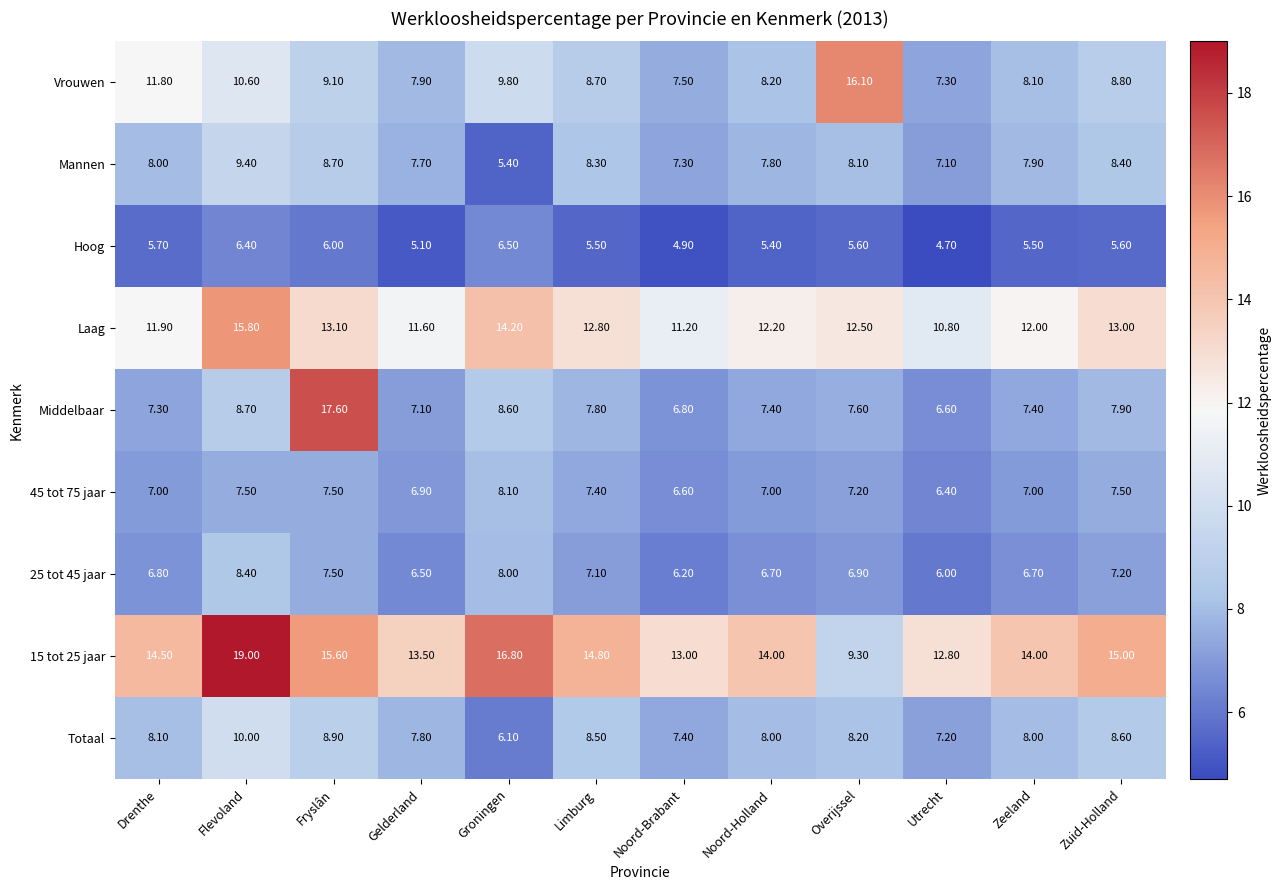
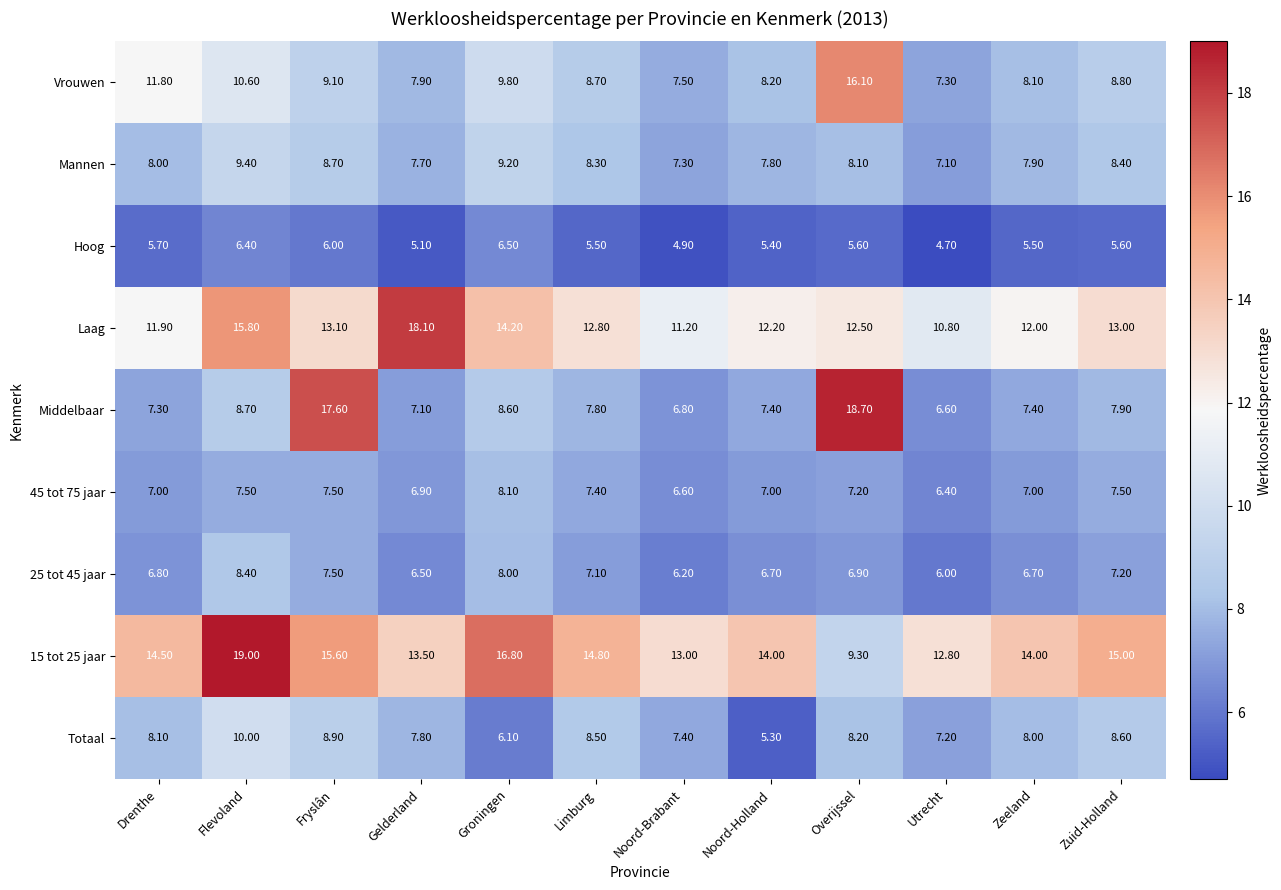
  {
    "Vrouwen": {
      "Drenthe": 11.80,
      "Flevoland": 10.60,
      "Fryslân": 9.10,
      "Gelderland": 7.90,
      "Groningen": 9.80,
      "Limburg": 8.70,
      "Noord-Brabant": 7.50,
      "Noord-Holland": 8.20,
      "Overijssel": 16.10,
      "Utrecht": 7.30,
      "Zeeland": 8.10,
      "Zuid-Holland": 8.80
    },
    "Mannen": {
      "Drenthe": 8.00,
      "Flevoland": 9.40,
      "Fryslân": 8.70,
      "Gelderland": 7.70,
-     "Groningen": 5.40,
+     "Groningen": 9.20,
      "Limburg": 8.30,
      "Noord-Brabant": 7.30,
      "Noord-Holland": 7.80,
      "Overijssel": 8.10,
      "Utrecht": 7.10,
      "Zeeland": 7.90,
      "Zuid-Holland": 8.40
    },
    "Hoog": {
      "Drenthe": 5.70,
      "Flevoland": 6.40,
      "Fryslân": 6.00,
      "Gelderland": 5.10,
      "Groningen": 6.50,
      "Limburg": 5.50,
      "Noord-Brabant": 4.90,
      "Noord-Holland": 5.40,
      "Overijssel": 5.60,
      "Utrecht": 4.70,
      "Zeeland": 5.50,
      "Zuid-Holland": 5.60
    },
    "Laag": {
      "Drenthe": 11.90,
      "Flevoland": 15.80,
      "Fryslân": 13.10,
-     "Gelderland": 11.60,
+     "Gelderland": 18.10,
      "Groningen": 14.20,
      "Limburg": 12.80,
      "Noord-Brabant": 11.20,
      "Noord-Holland": 12.20,
      "Overijssel": 12.50,
      "Utrecht": 10.80,
      "Zeeland": 12.00,
      "Zuid-Holland": 13.00
    },
    "Middelbaar": {
      "Drenthe": 7.30,
      "Flevoland": 8.70,
      "Fryslân": 17.60,
      "Gelderland": 7.10,
      "Groningen": 8.60,
      "Limburg": 7.80,
      "Noord-Brabant": 6.80,
      "Noord-Holland": 7.40,
-     "Overijssel": 7.60,
+     "Overijssel": 18.70,
      "Utrecht": 6.60,
      "Zeeland": 7.40,
      "Zuid-Holland": 7.90
    },
    "45 tot 75 jaar": {
      "Drenthe": 7.00,
      "Flevoland": 7.50,
      "Fryslân": 7.50,
      "Gelderland": 6.90,
      "Groningen": 8.10,
      "Limburg": 7.40,
      "Noord-Brabant": 6.60,
      "Noord-Holland": 7.00,
      "Overijssel": 7.20,
      "Utrecht": 6.40,
      "Zeeland": 7.00,
      "Zuid-Holland": 7.50
    },
    "25 tot 45 jaar": {
      "Drenthe": 6.80,
      "Flevoland": 8.40,
      "Fryslân": 7.50,
      "Gelderland": 6.50,
      "Groningen": 8.00,
      "Limburg": 7.10,
      "Noord-Brabant": 6.20,
      "Noord-Holland": 6.70,
      "Overijssel": 6.90,
      "Utrecht": 6.00,
      "Zeeland": 6.70,
      "Zuid-Holland": 7.20
    },
    "15 tot 25 jaar": {
      "Drenthe": 14.50,
      "Flevoland": 19.00,
      "Fryslân": 15.60,
      "Gelderland": 13.50,
      "Groningen": 16.80,
      "Limburg": 14.80,
      "Noord-Brabant": 13.00,
      "Noord-Holland": 14.00,
      "Overijssel": 9.30,
      "Utrecht": 12.80,
      "Zeeland": 14.00,
      "Zuid-Holland": 15.00
    },
    "Totaal": {
      "Drenthe": 8.10,
      "Flevoland": 10.00,
      "Fryslân": 8.90,
      "Gelderland": 7.80,
      "Groningen": 6.10,
      "Limburg": 8.50,
      "Noord-Brabant": 7.40,
-     "Noord-Holland": 8.00,
+     "Noord-Holland": 5.30,
      "Overijssel": 8.20,
      "Utrecht": 7.20,
      "Zeeland": 8.00,
      "Zuid-Holland": 8.60
    }
  }
